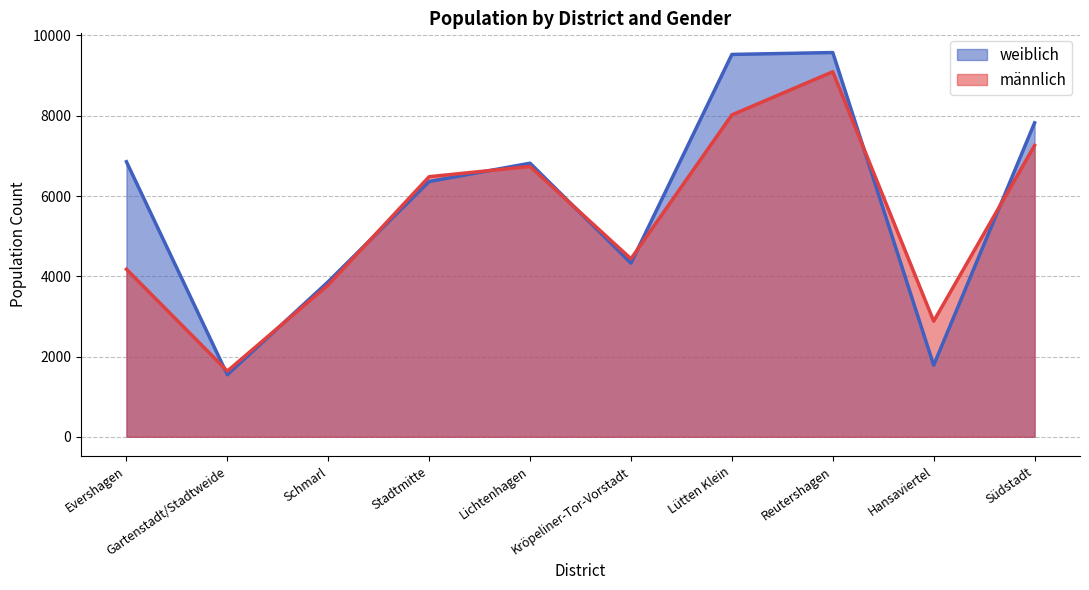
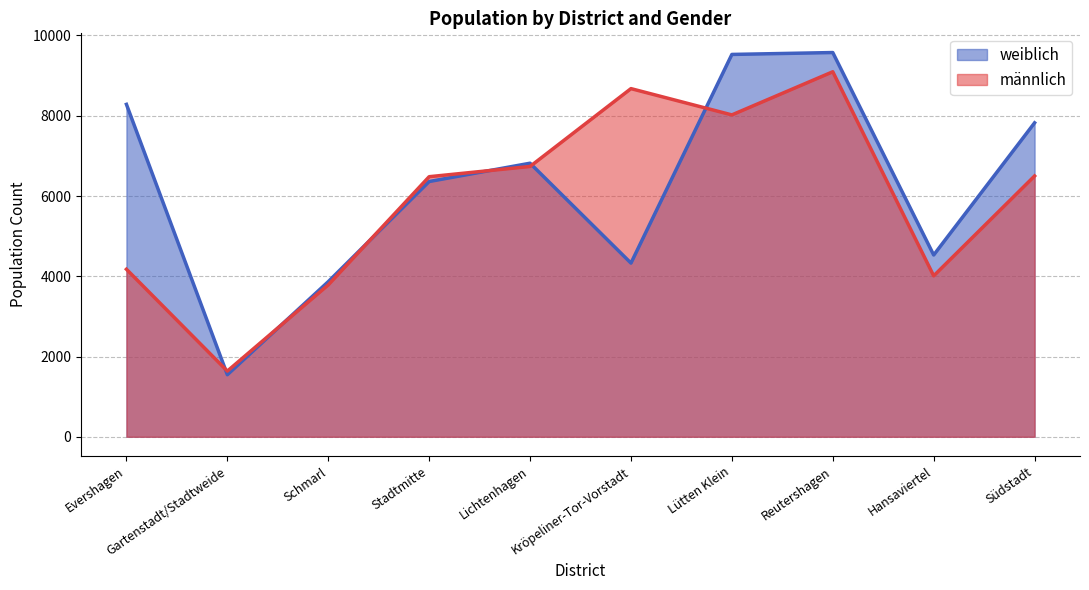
  {
    "weiblich": {
-     "Evershagen": 6900,
+     "Evershagen": 8300,
      "Gartenstadt/Stadtweide": 1500,
      "Schmarl": 3900,
      "Stadtmitte": 6400,
      "Lichtenhagen": 6800,
      "Kröpeliner-Tor-Vorstadt": 4300,
      "Lütten Klein": 9500,
      "Reutershagen": 9600,
-     "Hansaviertel": 1800,
+     "Hansaviertel": 4500,
      "Südstadt": 7800
    },
    "männlich": {
      "Evershagen": 4200,
      "Gartenstadt/Stadtweide": 1600,
      "Schmarl": 3800,
      "Stadtmitte": 6500,
      "Lichtenhagen": 6700,
-     "Kröpeliner-Tor-Vorstadt": 4400,
+     "Kröpeliner-Tor-Vorstadt": 8700,
      "Lütten Klein": 8000,
      "Reutershagen": 9100,
-     "Hansaviertel": 2900,
-     "Südstadt": 7300
+     "Hansaviertel": 4000,
+     "Südstadt": 6500
    }
  }
